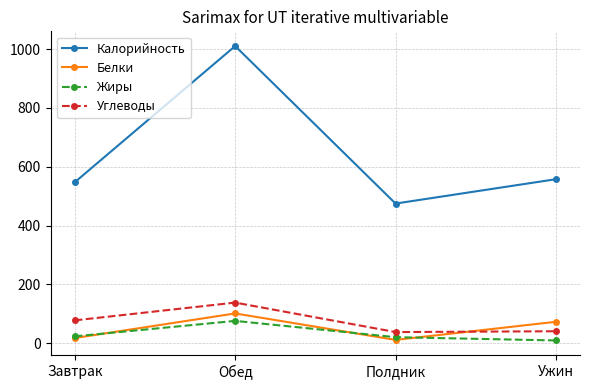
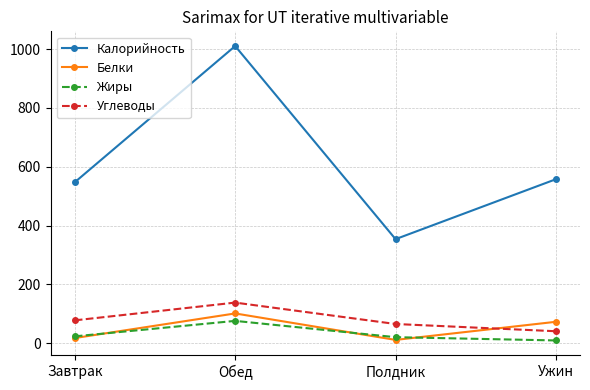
  {
    "Калорийность": {
      "Завтрак": 550,
      "Обед": 1010,
-     "Полдник": 470,
+     "Полдник": 350,
      "Ужин": 560
    },
    "Белки": {
      "Обед": 100,
      "Полдник": 10,
      "Ужин": 70
    },
    "Жиры": {
      "Обед": 80,
      "Полдник": 20,
      "Ужин": 10
    },
    "Углеводы": {
      "Завтрак": 80,
      "Обед": 140,
-     "Полдник": 40,
+     "Полдник": 70,
      "Ужин": 40
    }
  }
